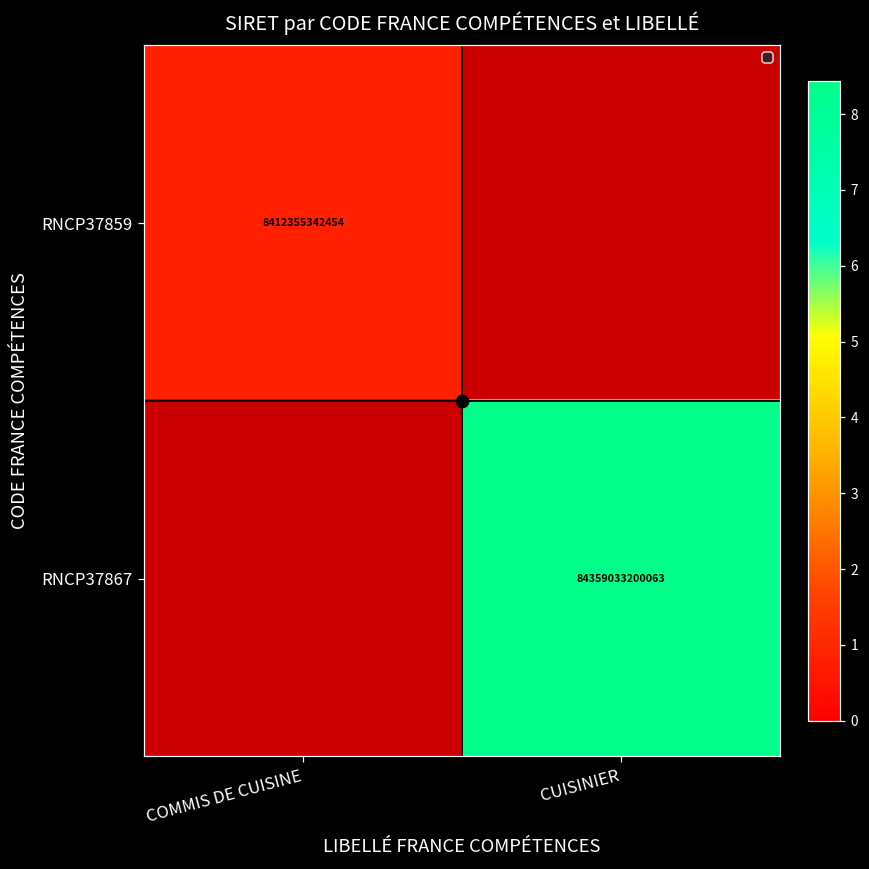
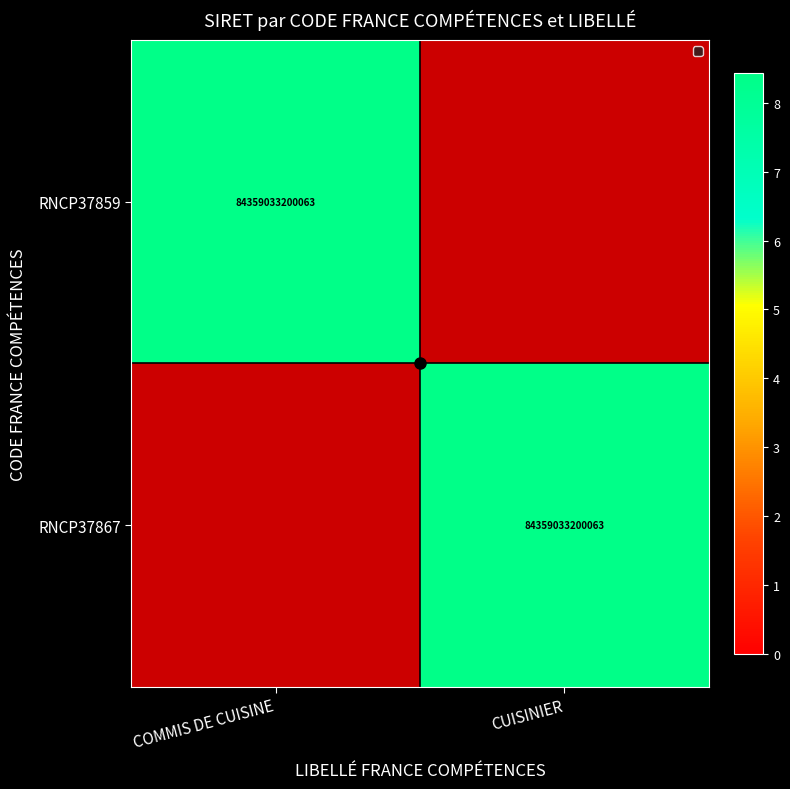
  {
    "RNCP37859": {
-     "COMMIS DE CUISINE": 8412355342454
+     "COMMIS DE CUISINE": 84359033200063
    },
    "RNCP37867": {
      "CUISINIER": 84359033200063
    }
  }
